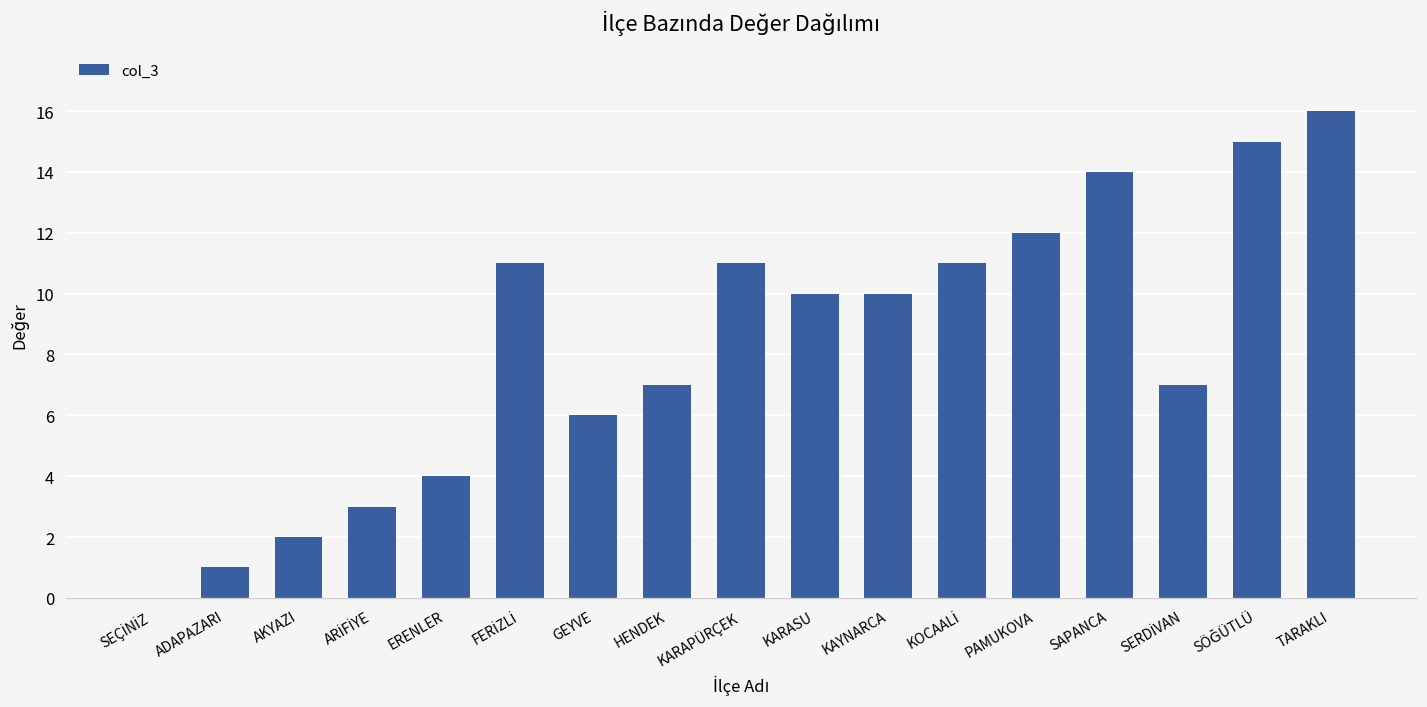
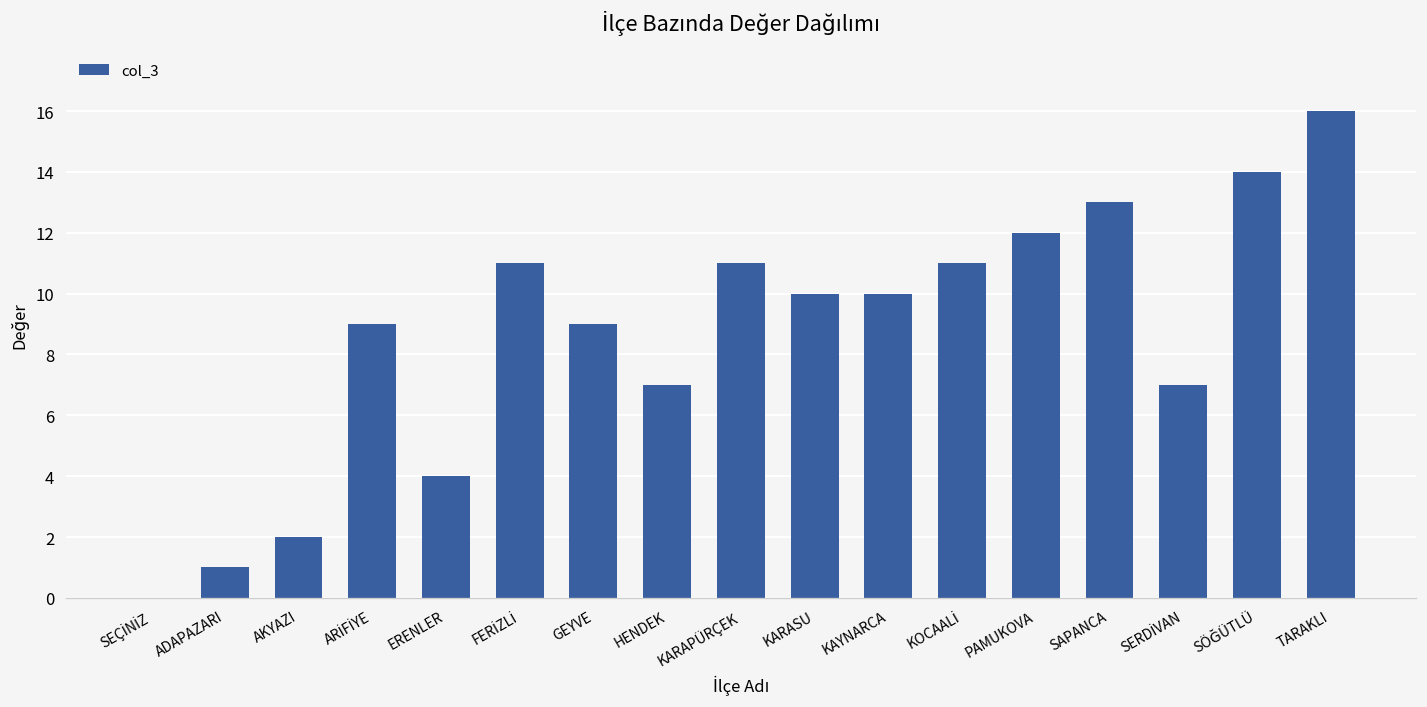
  {
    "SEÇİNİZ": 0,
    "ADAPAZARI": 1,
    "AKYAZI": 2,
-   "ARİFİYE": 3,
+   "ARİFİYE": 9,
    "ERENLER": 4,
    "FERİZLİ": 11,
-   "GEYVE": 6,
+   "GEYVE": 9,
    "HENDEK": 7,
    "KARAPÜRÇEK": 11,
    "KARASU": 10,
    "KAYNARCA": 10,
    "KOCAALİ": 11,
    "PAMUKOVA": 12,
-   "SAPANCA": 14,
+   "SAPANCA": 13,
    "SERDİVAN": 7,
-   "SÖĞÜTLÜ": 15,
+   "SÖĞÜTLÜ": 14,
    "TARAKLI": 16
  }
